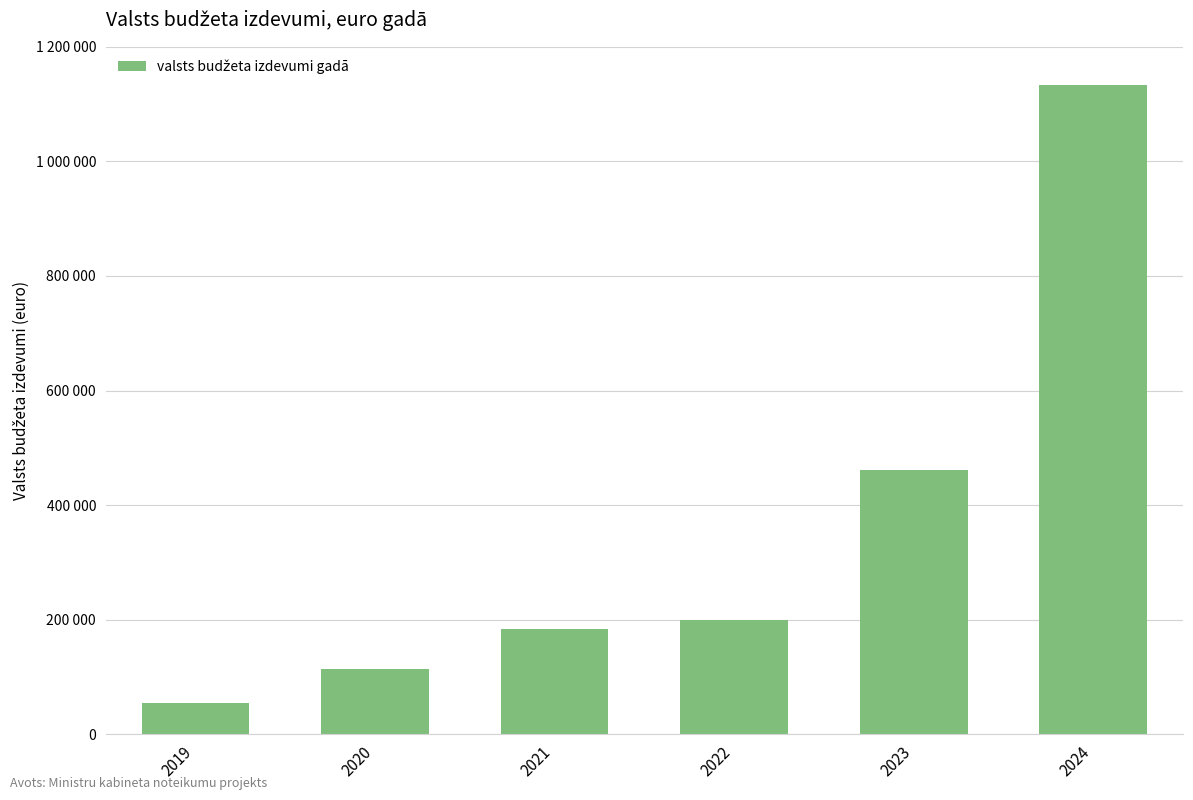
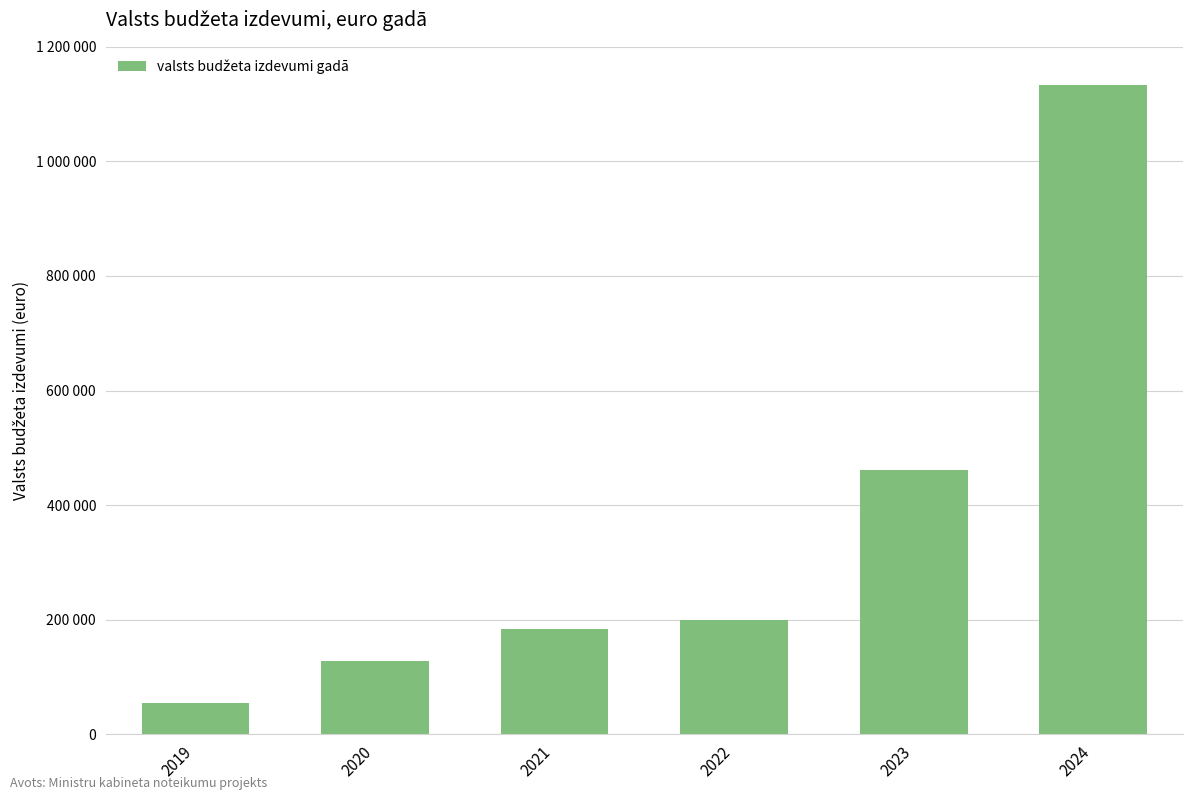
  {
    "2019": 50000,
-   "2020": 110000,
+   "2020": 130000,
    "2021": 180000,
    "2022": 200000,
    "2023": 460000,
    "2024": 1130000
  }
